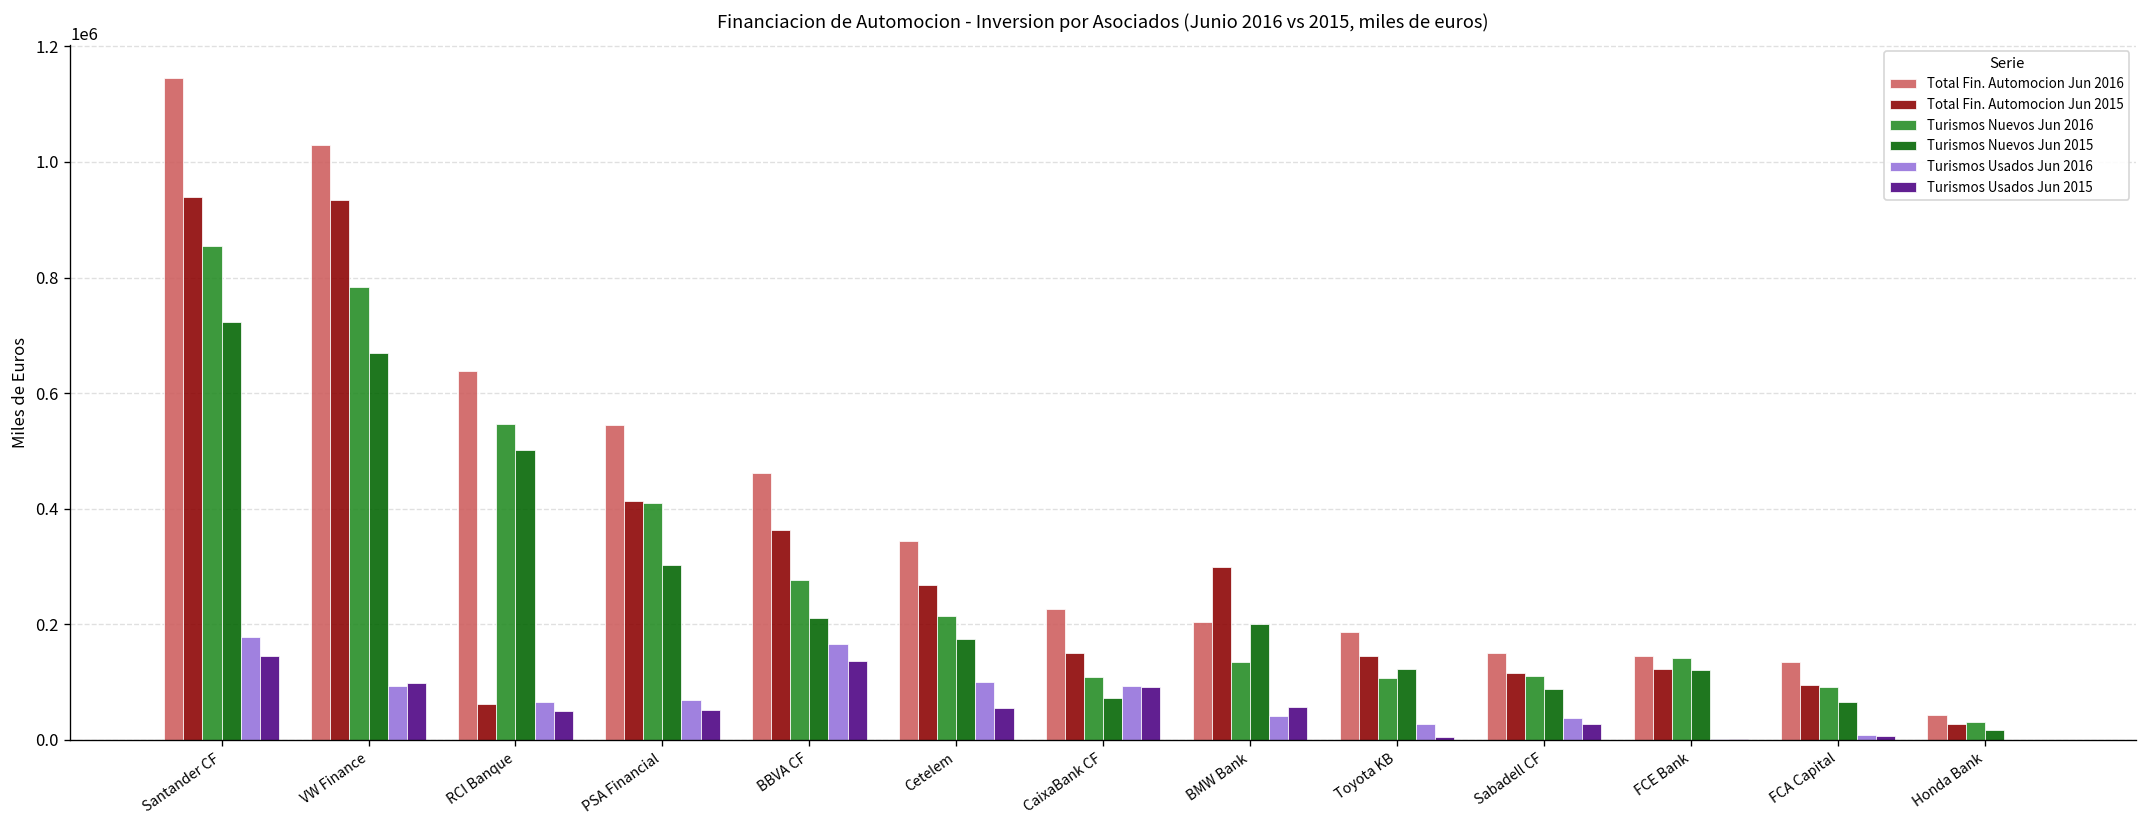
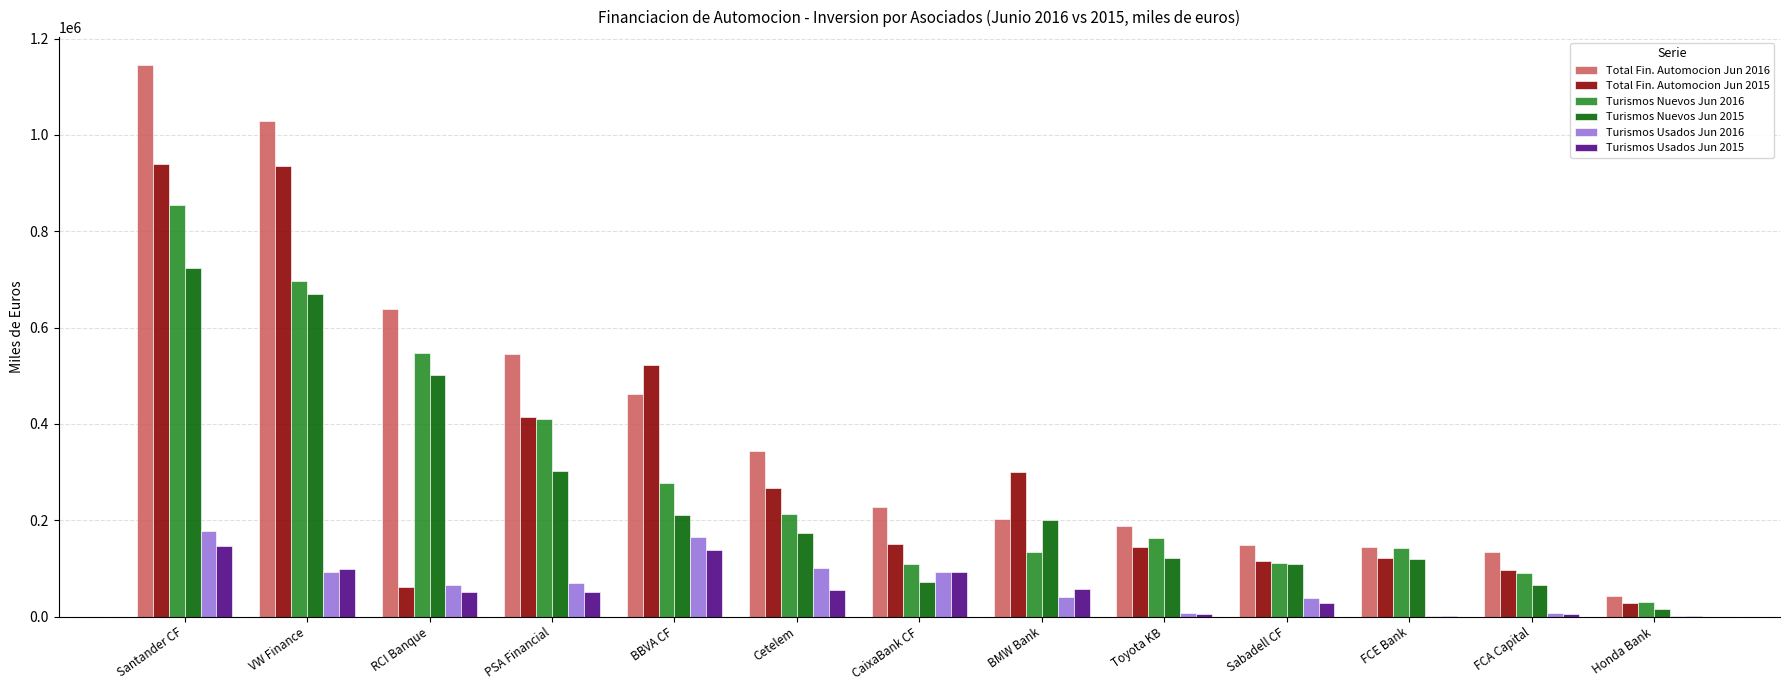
  {
    "Total Fin. Automocion Jun 2016": {
      "Santander CF": 1150000,
      "VW Finance": 1030000,
      "RCI Banque": 640000,
      "PSA Financial": 550000,
      "BBVA CF": 460000,
      "Cetelem": 340000,
      "CaixaBank CF": 230000,
      "BMW Bank": 200000,
      "Toyota KB": 190000,
      "Sabadell CF": 150000,
      "FCE Bank": 140000,
      "FCA Capital": 130000,
      "Honda Bank": 40000
    },
    "Total Fin. Automocion Jun 2015": {
      "Santander CF": 940000,
      "VW Finance": 930000,
      "RCI Banque": 60000,
      "PSA Financial": 410000,
-     "BBVA CF": 360000,
+     "BBVA CF": 520000,
      "Cetelem": 270000,
      "CaixaBank CF": 150000,
      "BMW Bank": 300000,
      "Toyota KB": 140000,
      "Sabadell CF": 120000,
      "FCE Bank": 120000,
      "FCA Capital": 100000,
      "Honda Bank": 30000
    },
    "Turismos Nuevos Jun 2016": {
      "Santander CF": 850000,
-     "VW Finance": 780000,
+     "VW Finance": 700000,
      "RCI Banque": 550000,
      "PSA Financial": 410000,
      "BBVA CF": 280000,
      "Cetelem": 210000,
      "CaixaBank CF": 110000,
      "BMW Bank": 130000,
-     "Toyota KB": 110000,
+     "Toyota KB": 160000,
      "Sabadell CF": 110000,
      "FCE Bank": 140000,
      "FCA Capital": 90000,
      "Honda Bank": 30000
    },
    "Turismos Nuevos Jun 2015": {
      "Santander CF": 720000,
      "VW Finance": 670000,
      "RCI Banque": 500000,
      "PSA Financial": 300000,
      "BBVA CF": 210000,
      "Cetelem": 170000,
      "CaixaBank CF": 70000,
      "BMW Bank": 200000,
      "Toyota KB": 120000,
-     "Sabadell CF": 90000,
+     "Sabadell CF": 110000,
      "FCE Bank": 120000,
      "FCA Capital": 60000,
      "Honda Bank": 20000
    },
    "Turismos Usados Jun 2016": {
      "Santander CF": 180000,
      "VW Finance": 90000,
      "RCI Banque": 70000,
      "PSA Financial": 70000,
      "BBVA CF": 170000,
      "Cetelem": 100000,
      "CaixaBank CF": 90000,
      "BMW Bank": 40000,
-     "Toyota KB": 30000,
+     "Toyota KB": 10000,
      "Sabadell CF": 40000,
      "FCA Capital": 10000
    },
    "Turismos Usados Jun 2015": {
      "Santander CF": 150000,
      "VW Finance": 100000,
      "RCI Banque": 50000,
      "PSA Financial": 50000,
      "BBVA CF": 140000,
      "Cetelem": 60000,
      "CaixaBank CF": 90000,
      "BMW Bank": 60000,
      "Sabadell CF": 30000,
      "FCA Capital": 10000
    }
  }
